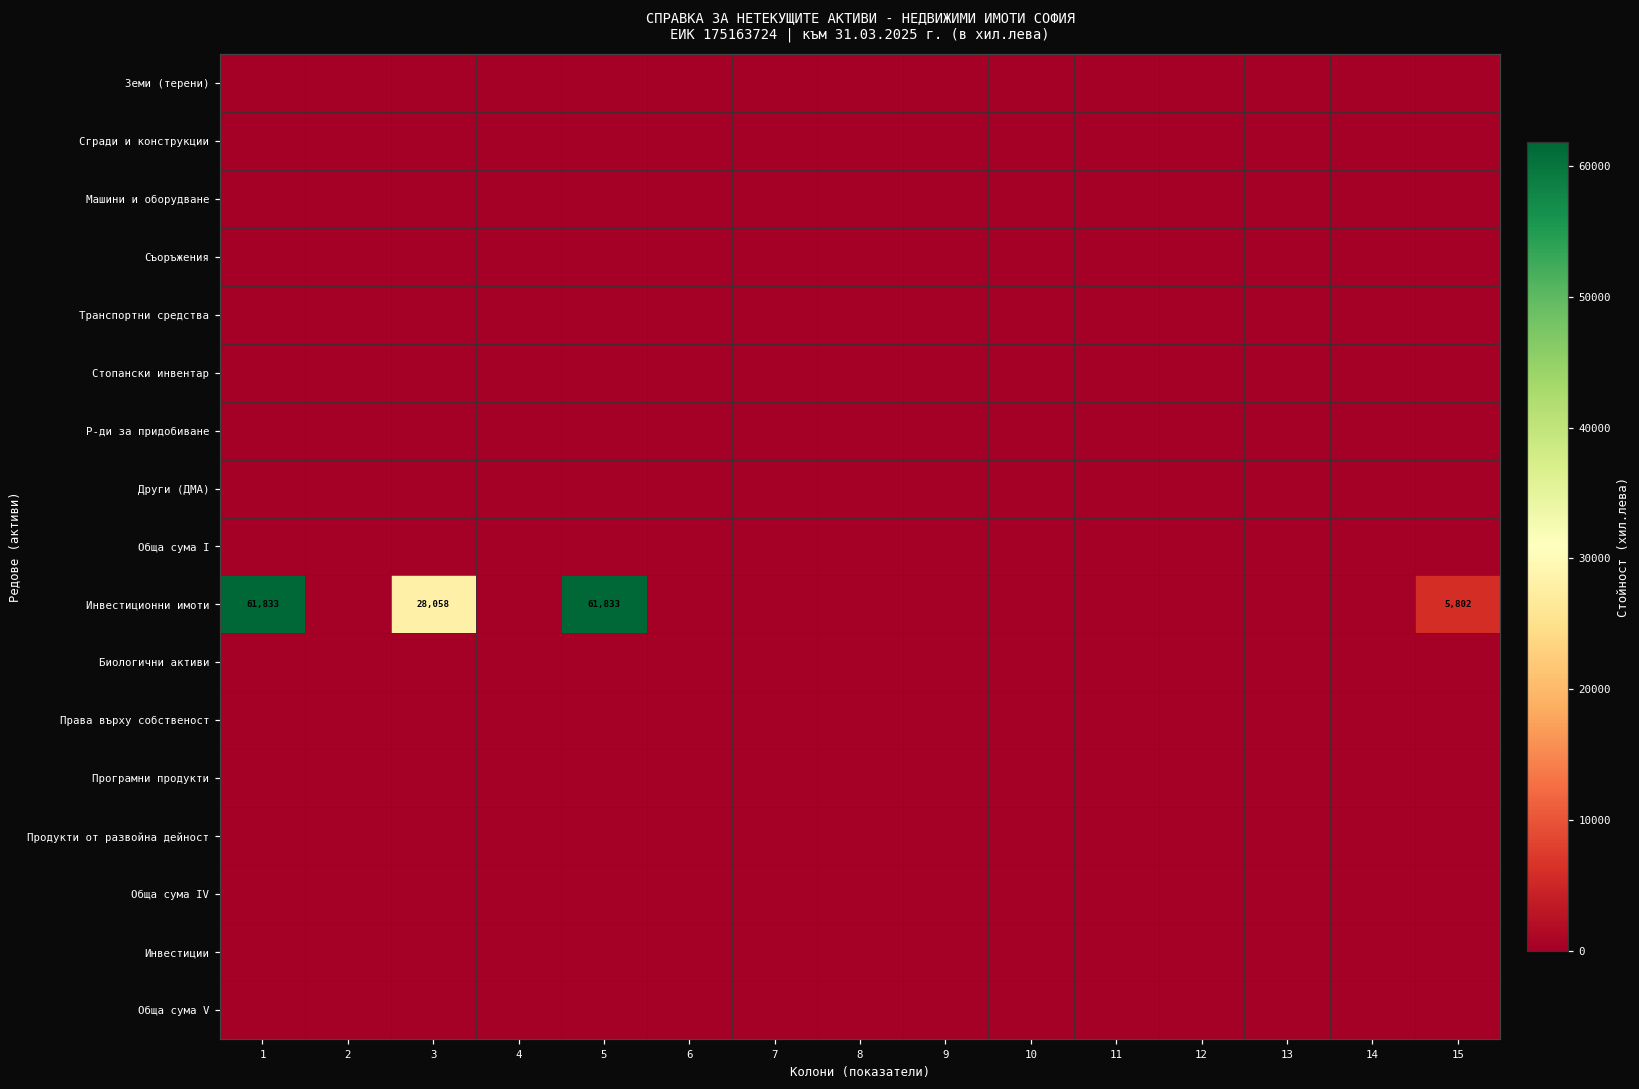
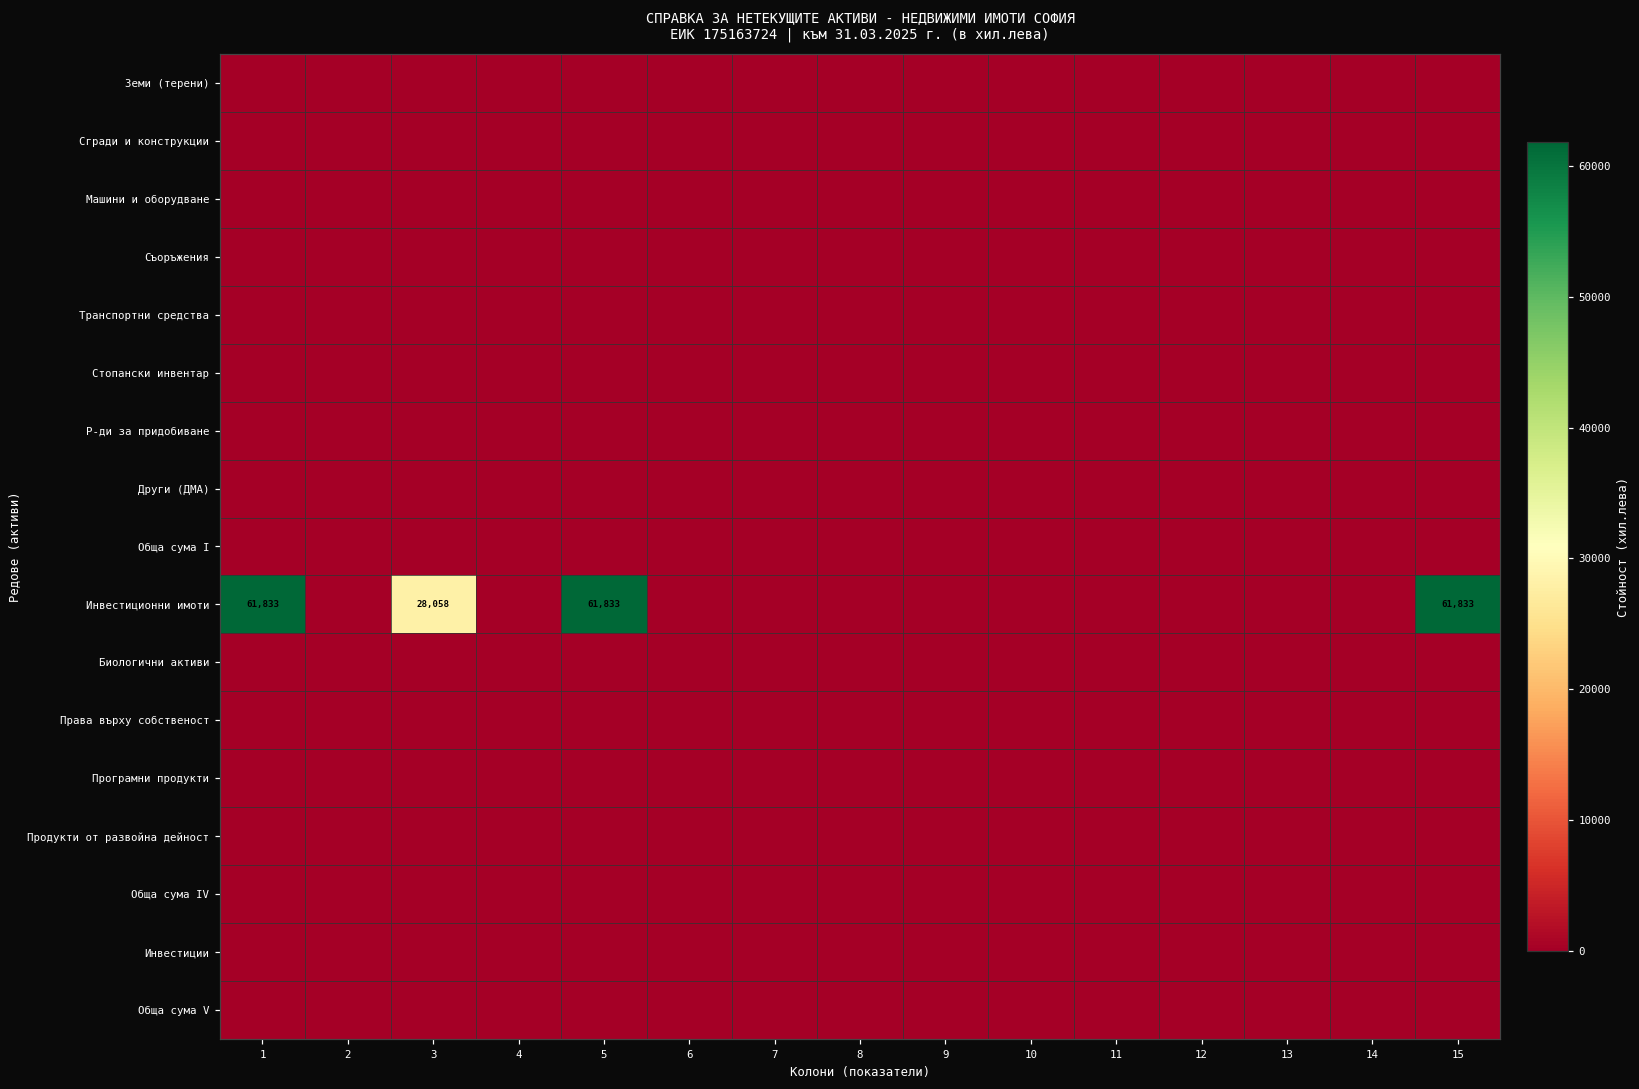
  {
    "Инвестиционни имоти": {
      "1": "61,833",
      "3": "28,058",
      "5": "61,833",
-     "15": "5,802"
+     "15": "61,833"
    }
  }
